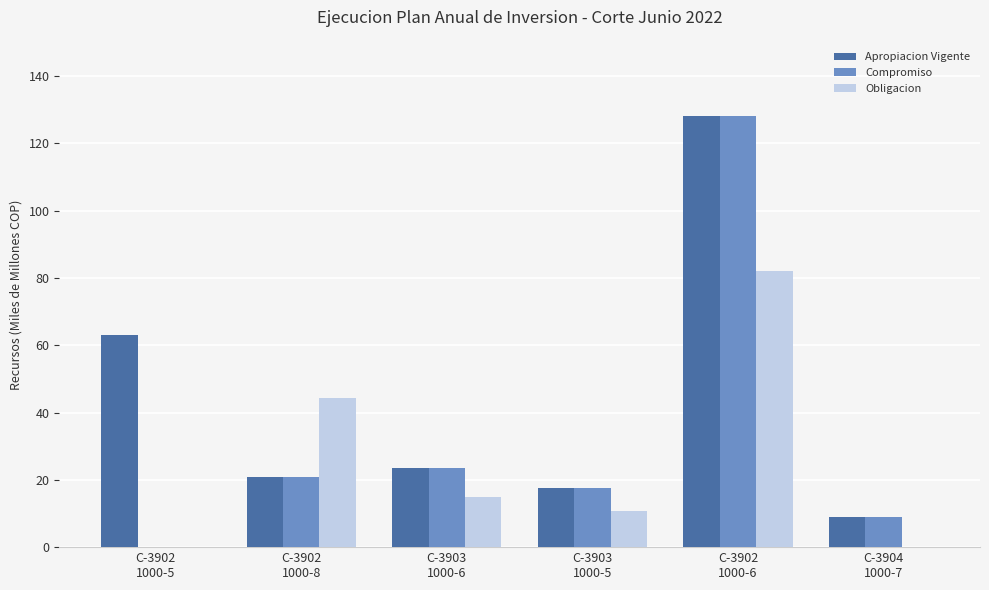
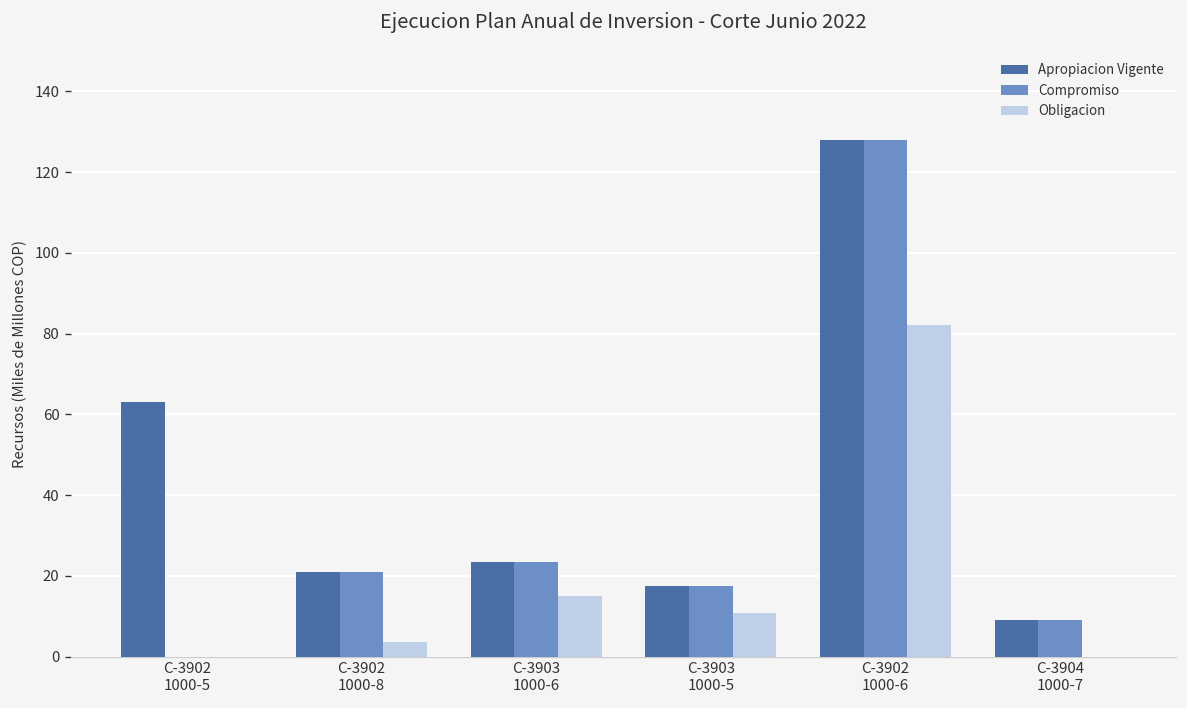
  {
    "Obligacion": {
      "C-3902 1000-5": 0,
-     "C-3902 1000-8": 44,
+     "C-3902 1000-8": 4,
      "C-3903 1000-6": 15,
      "C-3903 1000-5": 11,
      "C-3902 1000-6": 82,
      "C-3904 1000-7": 0
    }
  }
